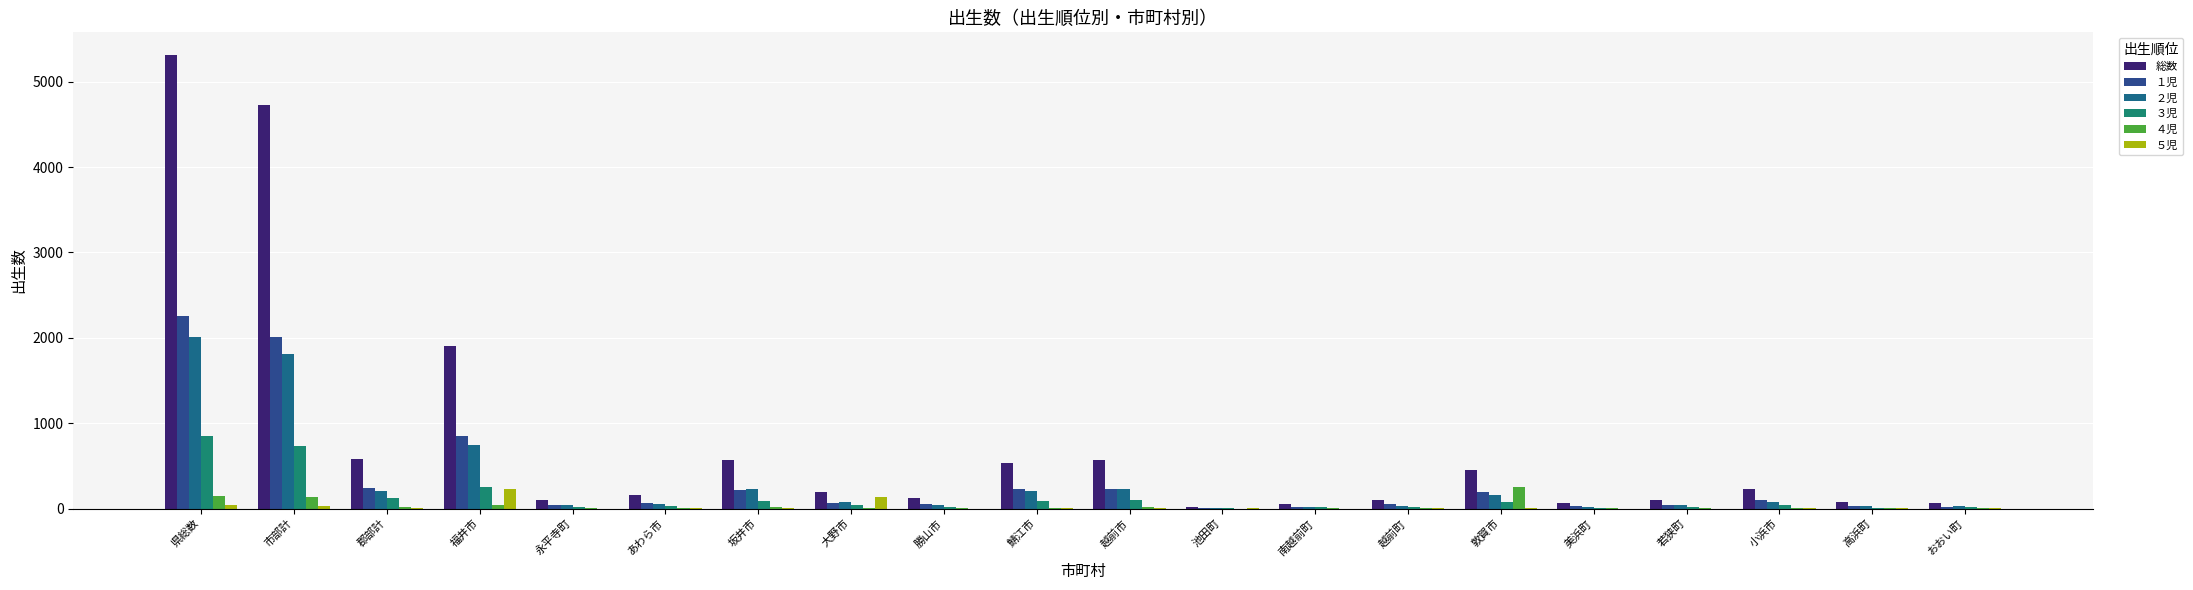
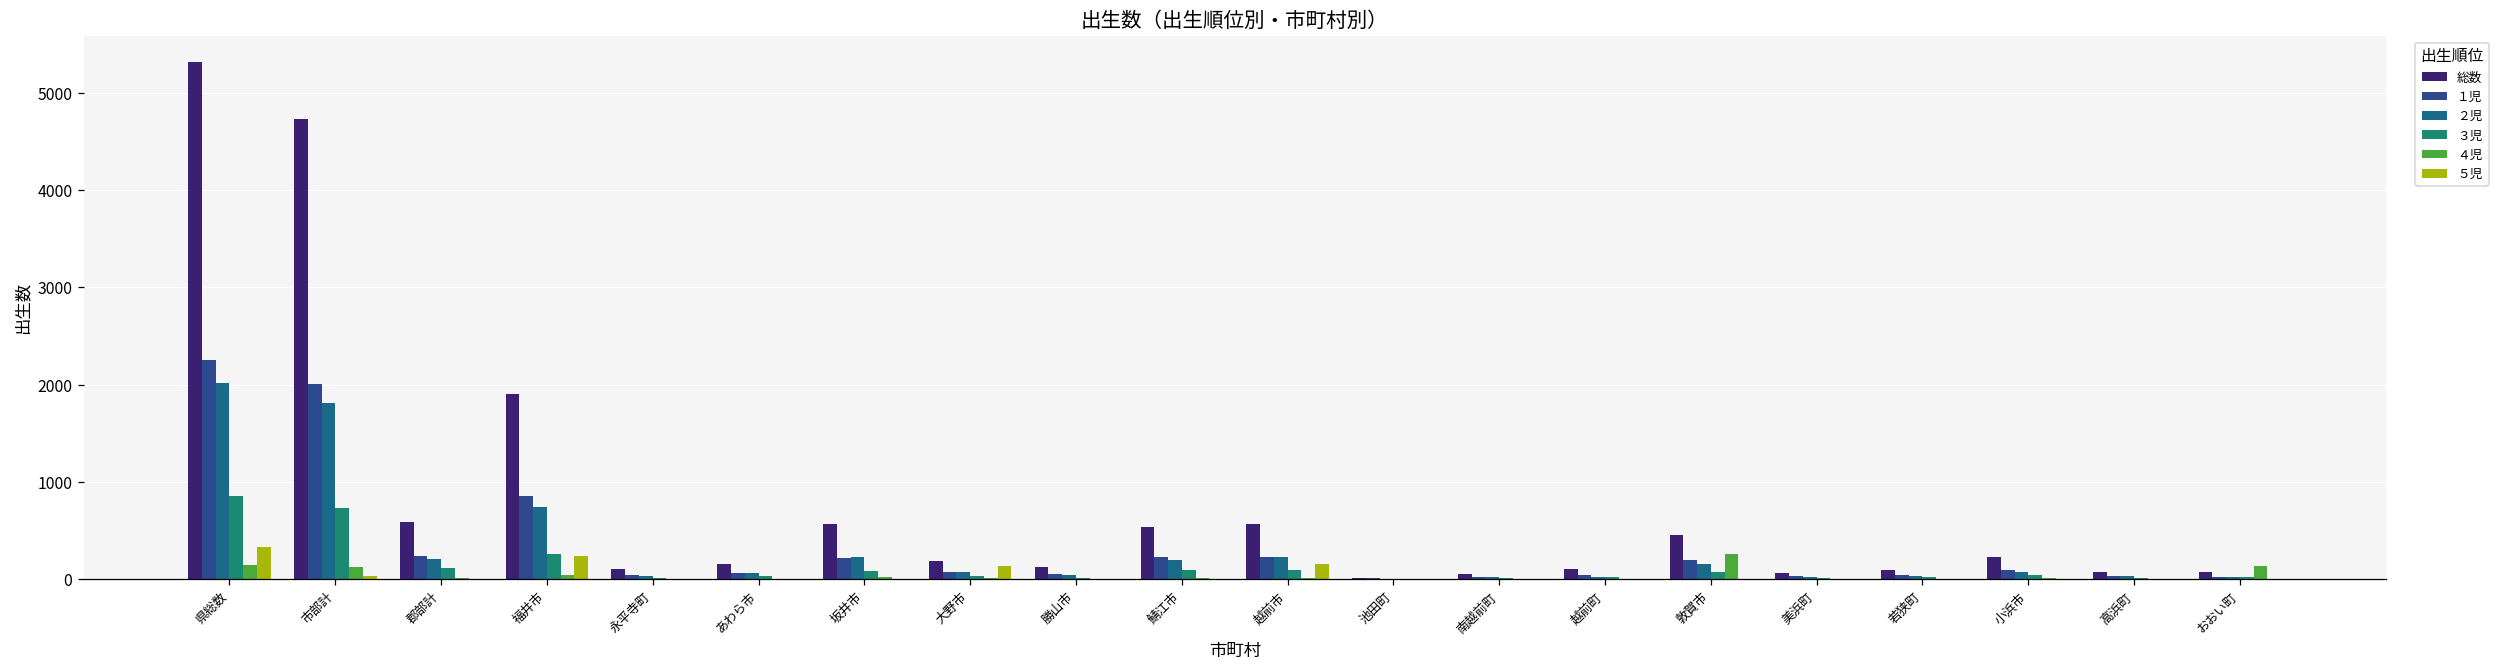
  {
    "４児": {
      "県総数": 100,
      "市部計": 100,
      "福井市": 0,
      "池田町": 0,
      "敦賀市": 300,
-     "おおい町": 0
+     "おおい町": 100
    },
    "５児": {
-     "県総数": 0,
+     "県総数": 300,
      "市部計": 0,
      "福井市": 200,
      "永平寺町": 0,
      "大野市": 100,
      "勝山市": 0,
-     "越前市": 0,
+     "越前市": 200,
      "南越前町": 0,
      "美浜町": 0,
      "若狭町": 0
    }
  }
